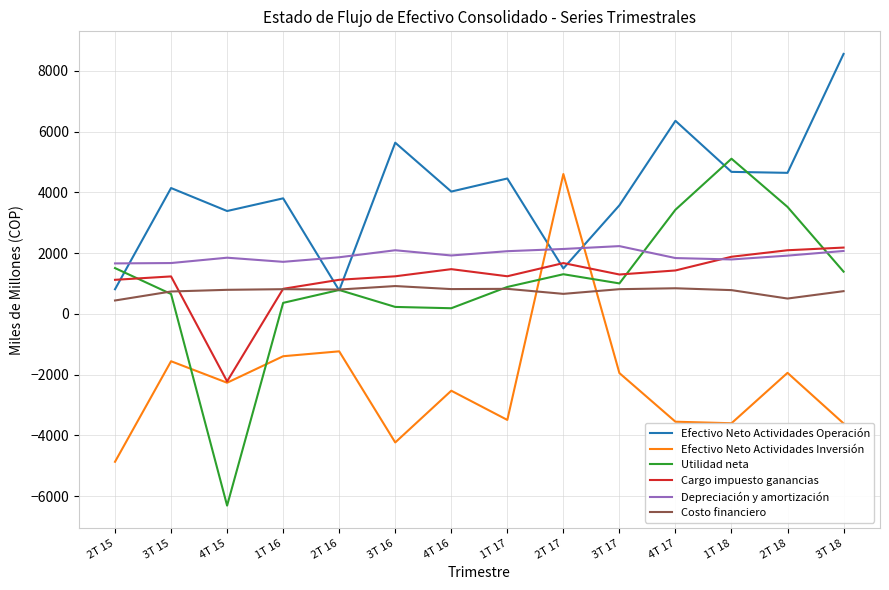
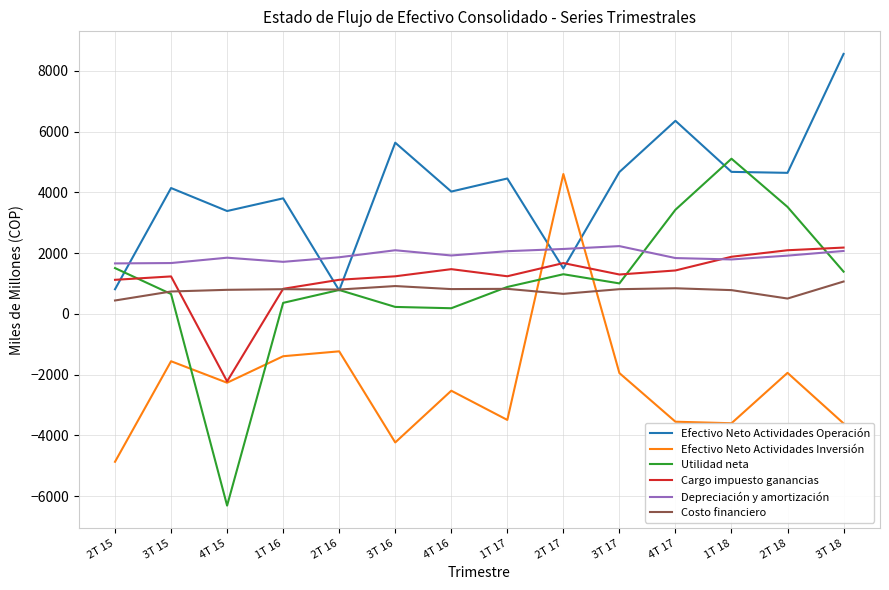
  {
    "Efectivo Neto Actividades Operación": {
      "2T 15": 800,
      "3T 15": 4100,
      "4T 15": 3400,
      "1T 16": 3800,
      "3T 16": 5600,
      "4T 16": 4000,
      "1T 17": 4500,
      "2T 17": 1500,
-     "3T 17": 3600,
+     "3T 17": 4700,
      "4T 17": 6400,
      "1T 18": 4700,
      "2T 18": 4600,
      "3T 18": 8600
    },
    "Efectivo Neto Actividades Inversión": {
      "2T 15": -4900,
      "3T 15": -1600,
      "1T 16": -1400,
      "2T 16": -1200,
      "3T 16": -4200,
      "4T 16": -2500,
      "1T 17": -3500,
      "2T 17": 4600,
      "3T 17": -1900,
      "4T 17": -3500,
      "2T 18": -1900
    },
    "Utilidad neta": {
      "2T 15": 1500,
      "4T 15": -6300,
      "1T 16": 400,
      "3T 16": 200,
      "4T 16": 200,
      "2T 17": 1300,
      "3T 17": 1000,
      "4T 17": 3400,
      "1T 18": 5100,
      "2T 18": 3500,
      "3T 18": 1400
    },
    "Cargo impuesto ganancias": {
      "2T 15": 1100,
      "3T 15": 1200,
      "2T 16": 1100,
      "3T 16": 1200,
      "4T 16": 1500,
      "1T 17": 1200,
      "2T 17": 1700,
      "3T 17": 1300,
      "4T 17": 1400,
      "1T 18": 1900,
      "2T 18": 2100,
      "3T 18": 2200
    },
    "Depreciación y amortización": {
      "2T 15": 1700,
      "3T 15": 1700,
      "4T 15": 1800,
      "1T 16": 1700,
      "2T 16": 1900,
      "3T 16": 2100,
      "4T 16": 1900,
      "1T 17": 2100,
      "2T 17": 2100,
      "3T 17": 2200,
      "4T 17": 1800,
      "1T 18": 1800,
      "2T 18": 1900,
      "3T 18": 2100
    },
    "Costo financiero": {
      "2T 15": 400,
      "4T 15": 800,
      "3T 16": 900,
      "4T 16": 800,
      "2T 17": 700,
      "3T 17": 800,
      "4T 17": 800,
      "1T 18": 800,
      "2T 18": 500,
-     "3T 18": 700
+     "3T 18": 1100
    }
  }
